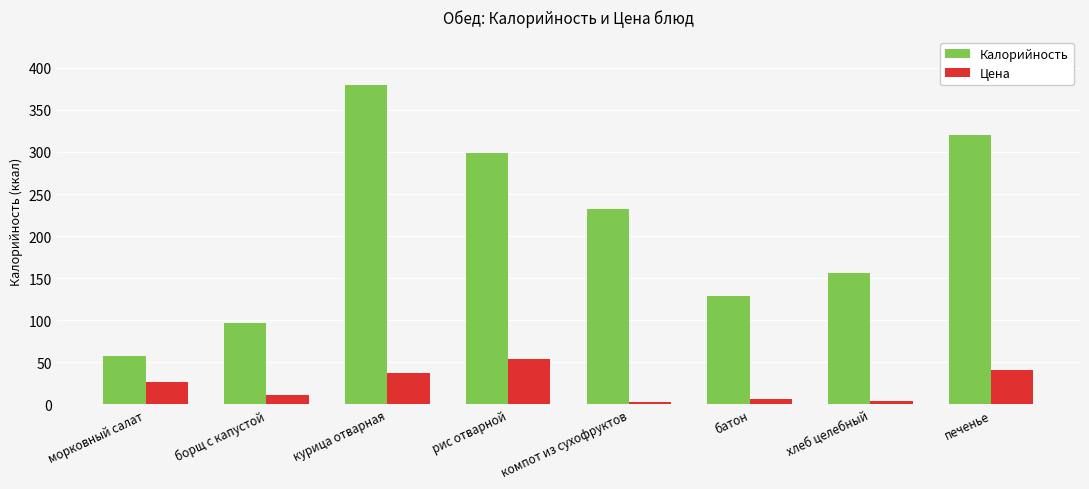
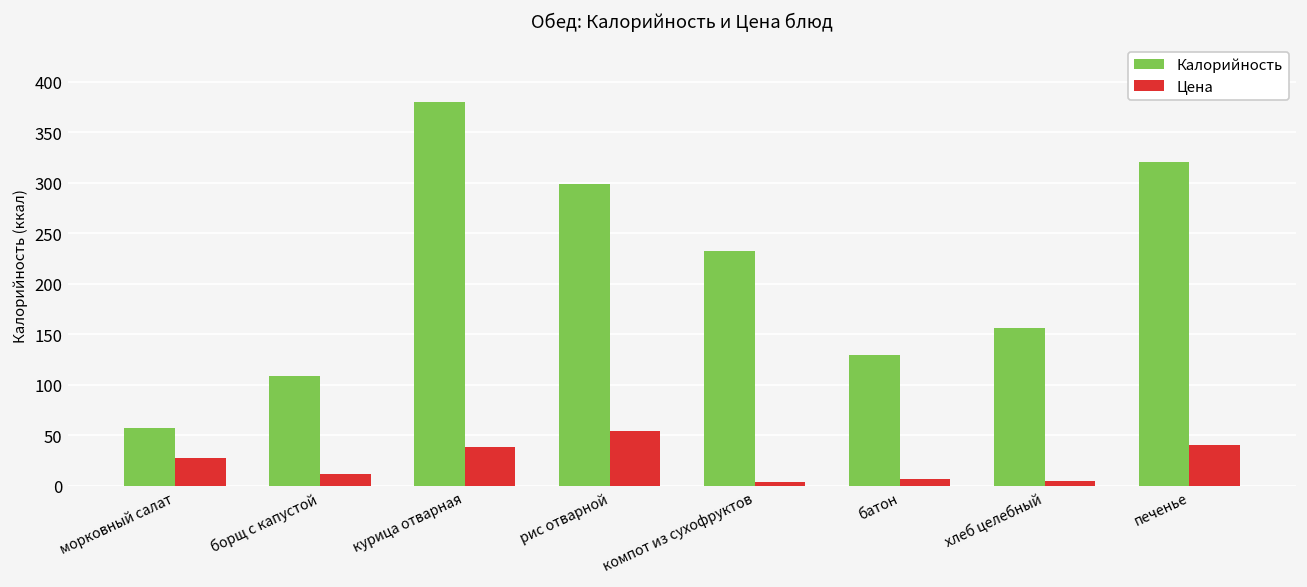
  {
    "Калорийность": {
      "морковный салат": 60,
-     "борщ с капустой": 100,
+     "борщ с капустой": 110,
      "курица отварная": 380,
      "рис отварной": 300,
      "компот из сухофруктов": 230,
      "батон": 130,
      "хлеб целебный": 160,
      "печенье": 320
    },
    "Цена": {
      "морковный салат": 30,
      "борщ с капустой": 10,
      "курица отварная": 40,
      "рис отварной": 50,
      "компот из сухофруктов": 0,
      "батон": 10,
      "хлеб целебный": 0,
      "печенье": 40
    }
  }
